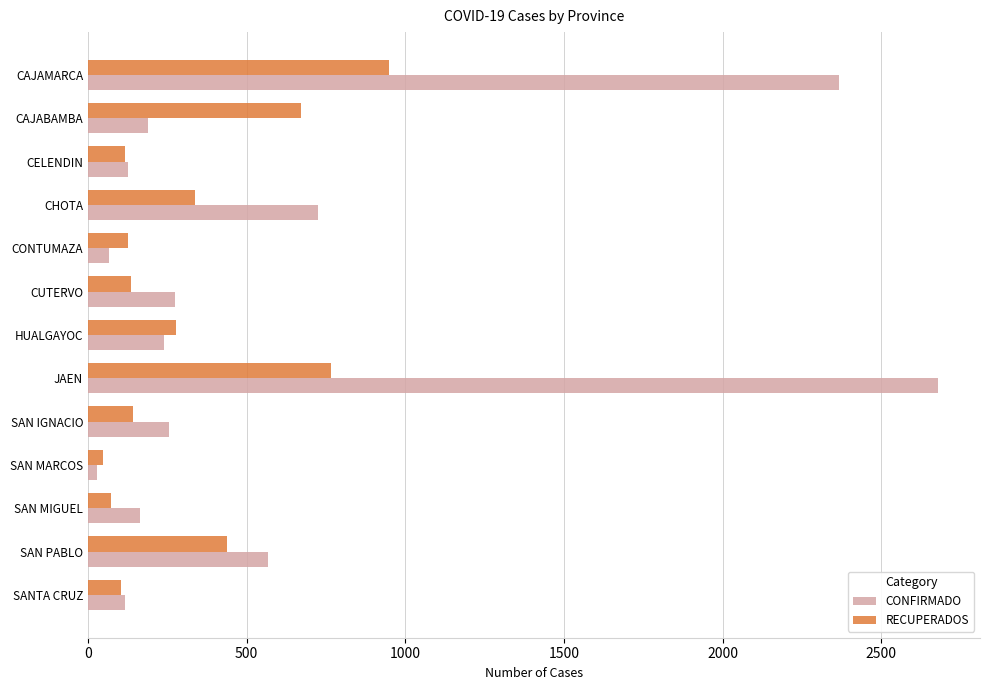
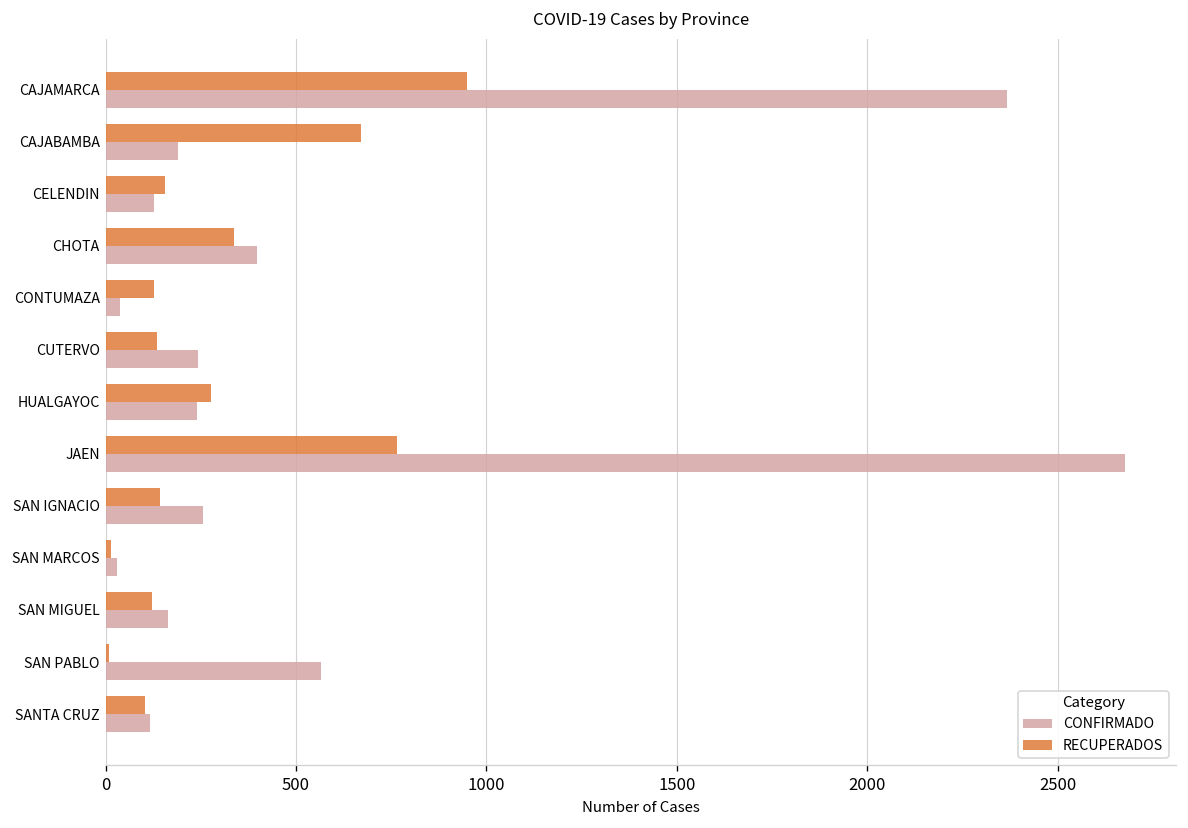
  {
    "CONFIRMADO": {
      "CAJAMARCA": 2370,
      "CAJABAMBA": 190,
      "CELENDIN": 130,
-     "CHOTA": 730,
-     "CONTUMAZA": 70,
-     "CUTERVO": 270,
+     "CHOTA": 400,
+     "CONTUMAZA": 40,
+     "CUTERVO": 240,
      "HUALGAYOC": 240,
      "JAEN": 2680,
      "SAN IGNACIO": 260,
      "SAN MARCOS": 30,
      "SAN MIGUEL": 160,
      "SAN PABLO": 570,
      "SANTA CRUZ": 120
    },
    "RECUPERADOS": {
      "CAJAMARCA": 950,
      "CAJABAMBA": 670,
-     "CELENDIN": 120,
+     "CELENDIN": 160,
      "CHOTA": 340,
      "CONTUMAZA": 130,
      "CUTERVO": 140,
      "HUALGAYOC": 280,
      "JAEN": 770,
      "SAN IGNACIO": 140,
-     "SAN MARCOS": 50,
-     "SAN MIGUEL": 70,
-     "SAN PABLO": 440,
+     "SAN MARCOS": 10,
+     "SAN MIGUEL": 120,
+     "SAN PABLO": 10,
      "SANTA CRUZ": 100
    }
  }
